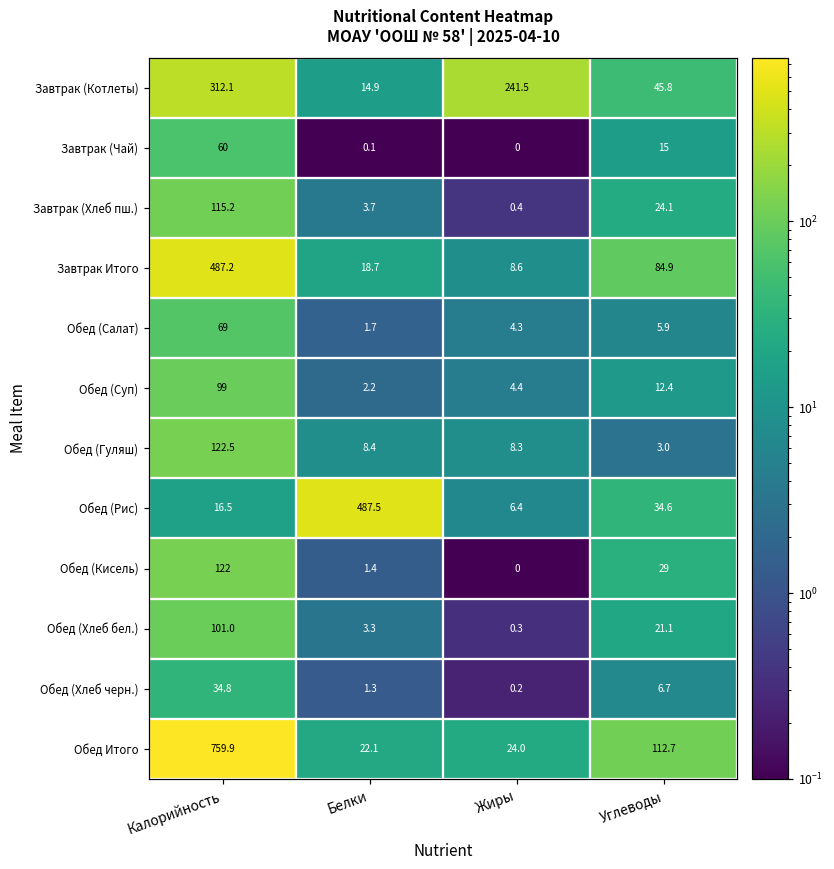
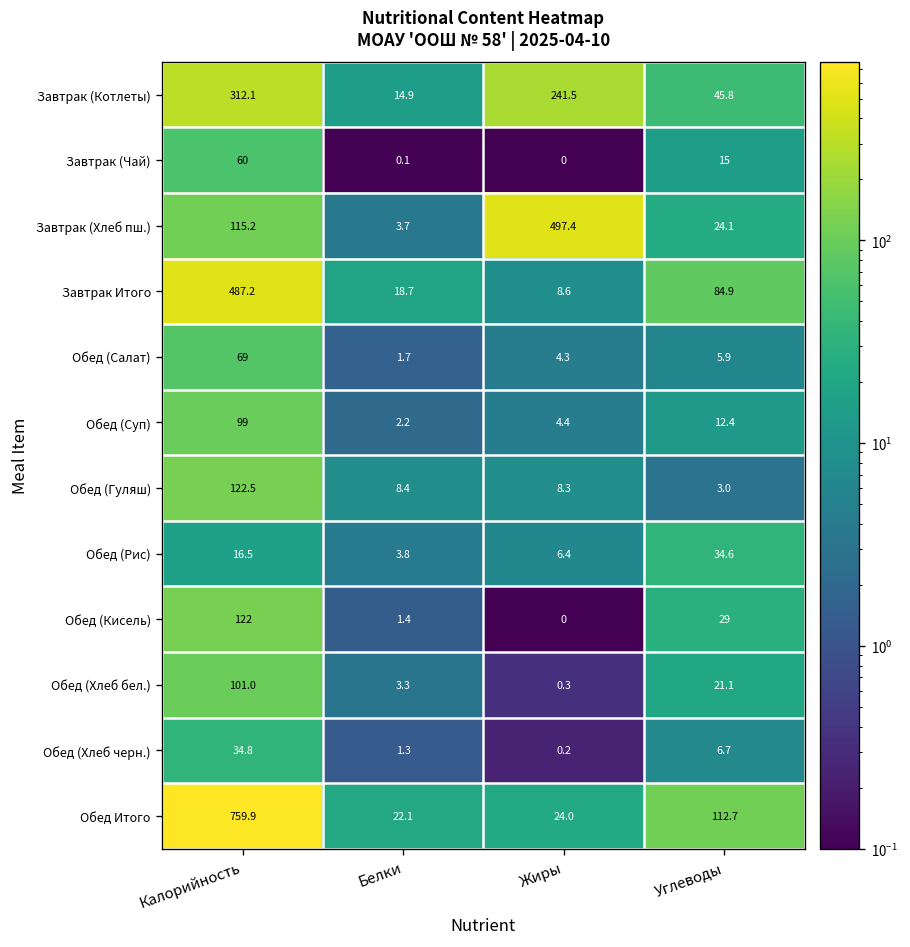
  {
    "Завтрак (Котлеты)": {
      "Калорийность": 312.1,
      "Белки": 14.9,
      "Жиры": 241.5,
      "Углеводы": 45.8
    },
    "Завтрак (Чай)": {
      "Калорийность": 60,
      "Белки": 0.1,
      "Жиры": 0,
      "Углеводы": 15
    },
    "Завтрак (Хлеб пш.)": {
      "Калорийность": 115.2,
      "Белки": 3.7,
-     "Жиры": 0.4,
+     "Жиры": 497.4,
      "Углеводы": 24.1
    },
    "Завтрак Итого": {
      "Калорийность": 487.2,
      "Белки": 18.7,
      "Жиры": 8.6,
      "Углеводы": 84.9
    },
    "Обед (Салат)": {
      "Калорийность": 69,
      "Белки": 1.7,
      "Жиры": 4.3,
      "Углеводы": 5.9
    },
    "Обед (Суп)": {
      "Калорийность": 99,
      "Белки": 2.2,
      "Жиры": 4.4,
      "Углеводы": 12.4
    },
    "Обед (Гуляш)": {
      "Калорийность": 122.5,
      "Белки": 8.4,
      "Жиры": 8.3,
      "Углеводы": 3.0
    },
    "Обед (Рис)": {
      "Калорийность": 16.5,
-     "Белки": 487.5,
+     "Белки": 3.8,
      "Жиры": 6.4,
      "Углеводы": 34.6
    },
    "Обед (Кисель)": {
      "Калорийность": 122,
      "Белки": 1.4,
      "Жиры": 0,
      "Углеводы": 29
    },
    "Обед (Хлеб бел.)": {
      "Калорийность": 101.0,
      "Белки": 3.3,
      "Жиры": 0.3,
      "Углеводы": 21.1
    },
    "Обед (Хлеб черн.)": {
      "Калорийность": 34.8,
      "Белки": 1.3,
      "Жиры": 0.2,
      "Углеводы": 6.7
    },
    "Обед Итого": {
      "Калорийность": 759.9,
      "Белки": 22.1,
      "Жиры": 24.0,
      "Углеводы": 112.7
    }
  }
